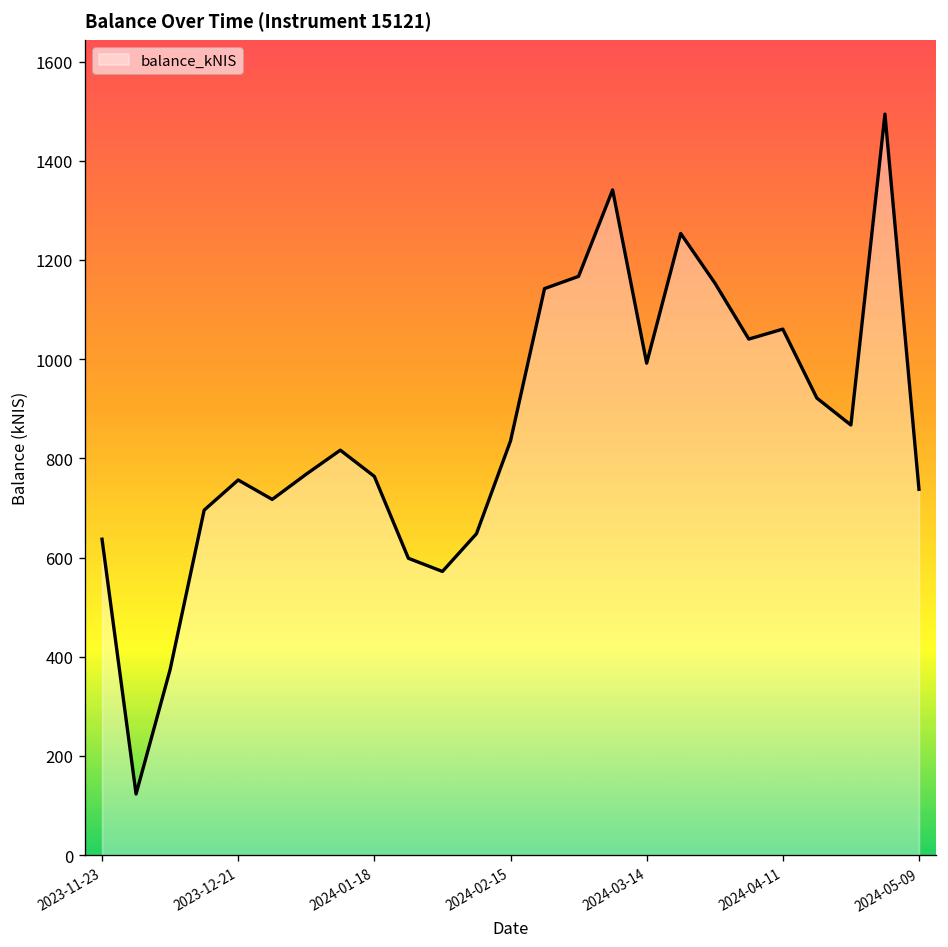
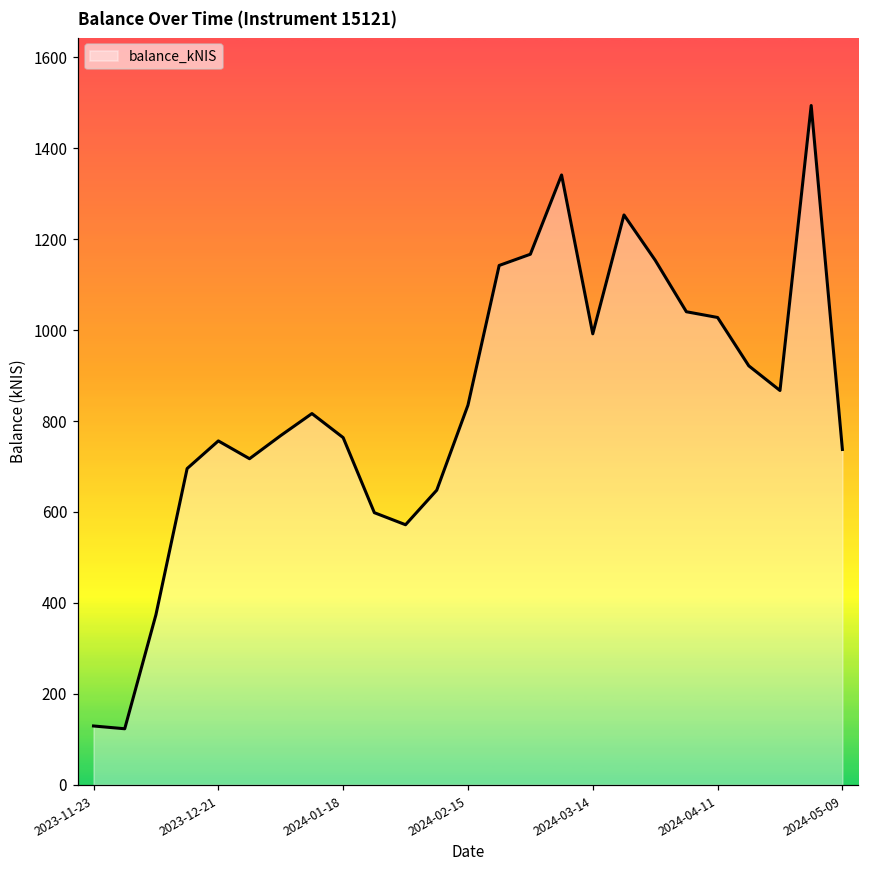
  {
-   "2023-11-23": 640,
+   "2023-11-23": 130,
    "2023-12-21": 760,
    "2024-01-18": 760,
    "2024-02-15": 830,
    "2024-03-14": 990,
-   "2024-04-11": 1060,
+   "2024-04-11": 1030,
    "2024-05-09": 740
  }
